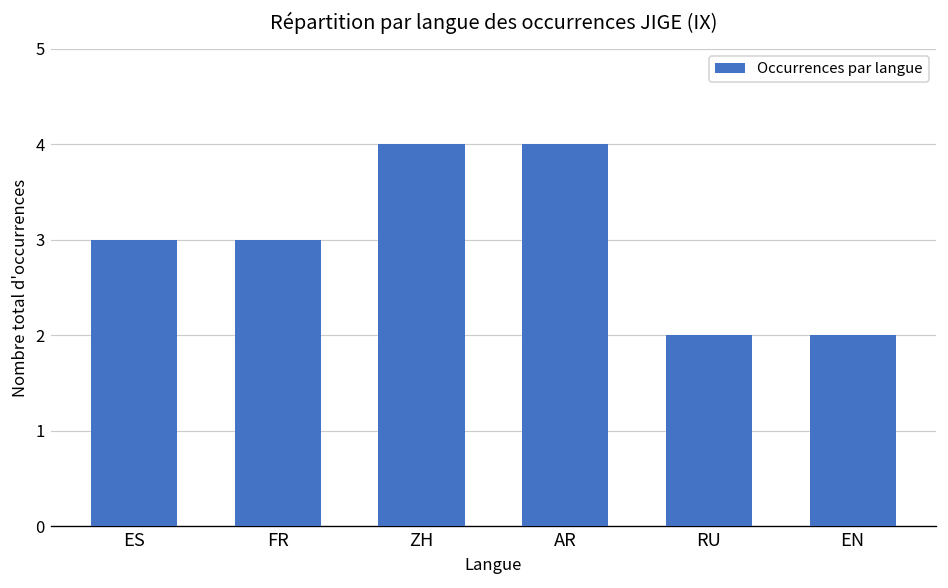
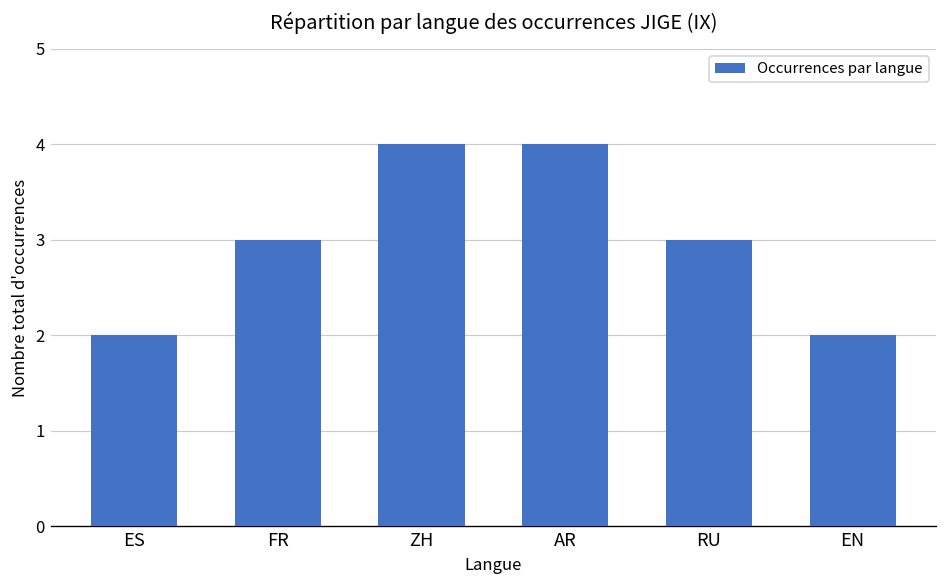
  {
-   "ES": 3,
+   "ES": 2,
    "FR": 3,
    "ZH": 4,
    "AR": 4,
-   "RU": 2,
+   "RU": 3,
    "EN": 2
  }
